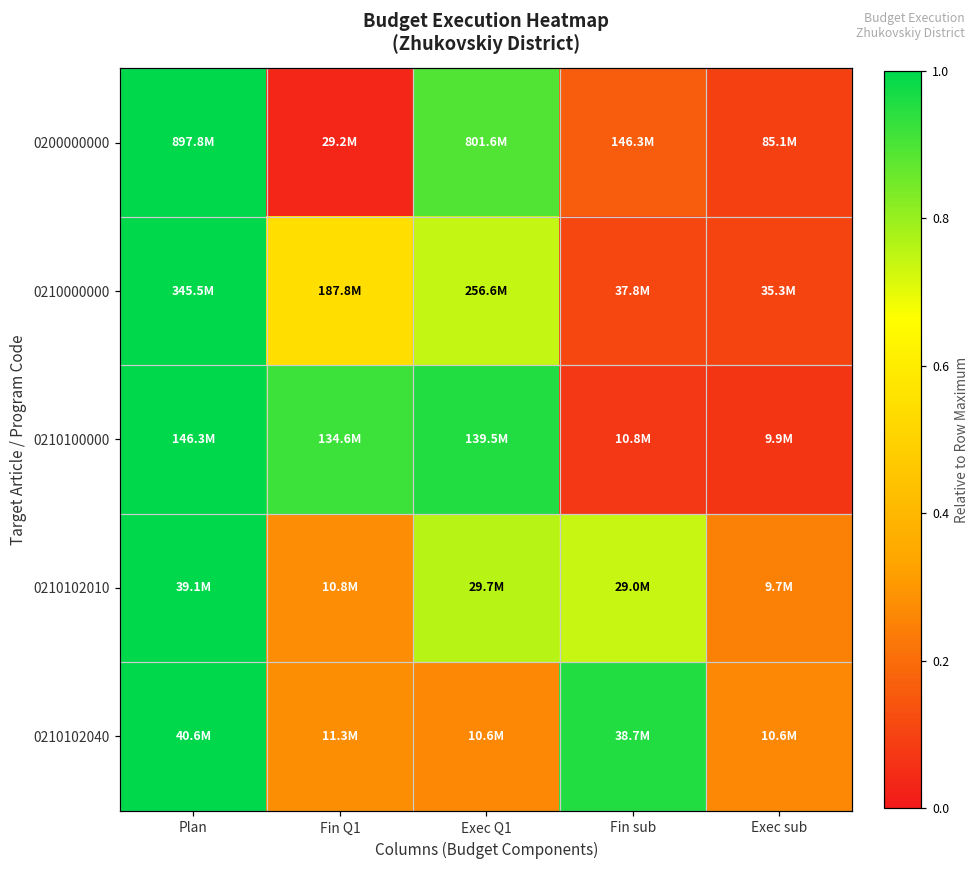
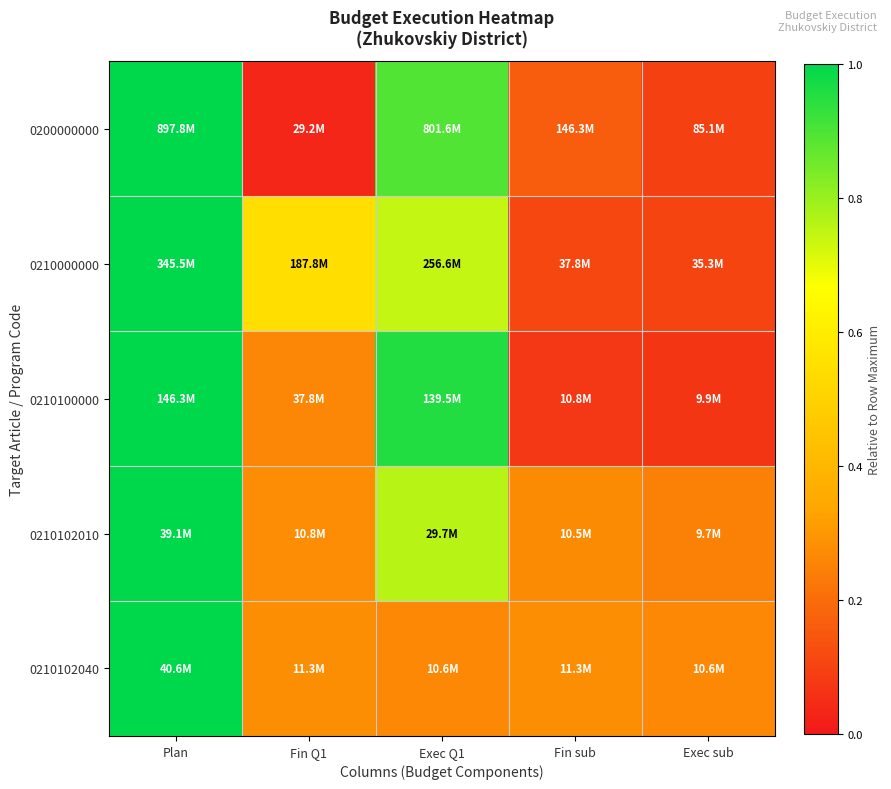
  {
    "0200000000": {
      "Plan": "897.8M",
      "Fin Q1": "29.2M",
      "Exec Q1": "801.6M",
      "Fin sub": "146.3M",
      "Exec sub": "85.1M"
    },
    "0210000000": {
      "Plan": "345.5M",
      "Fin Q1": "187.8M",
      "Exec Q1": "256.6M",
      "Fin sub": "37.8M",
      "Exec sub": "35.3M"
    },
    "0210100000": {
      "Plan": "146.3M",
-     "Fin Q1": "134.6M",
+     "Fin Q1": "37.8M",
      "Exec Q1": "139.5M",
      "Fin sub": "10.8M",
      "Exec sub": "9.9M"
    },
    "0210102010": {
      "Plan": "39.1M",
      "Fin Q1": "10.8M",
      "Exec Q1": "29.7M",
-     "Fin sub": "29.0M",
+     "Fin sub": "10.5M",
      "Exec sub": "9.7M"
    },
    "0210102040": {
      "Plan": "40.6M",
      "Fin Q1": "11.3M",
      "Exec Q1": "10.6M",
-     "Fin sub": "38.7M",
+     "Fin sub": "11.3M",
      "Exec sub": "10.6M"
    }
  }
